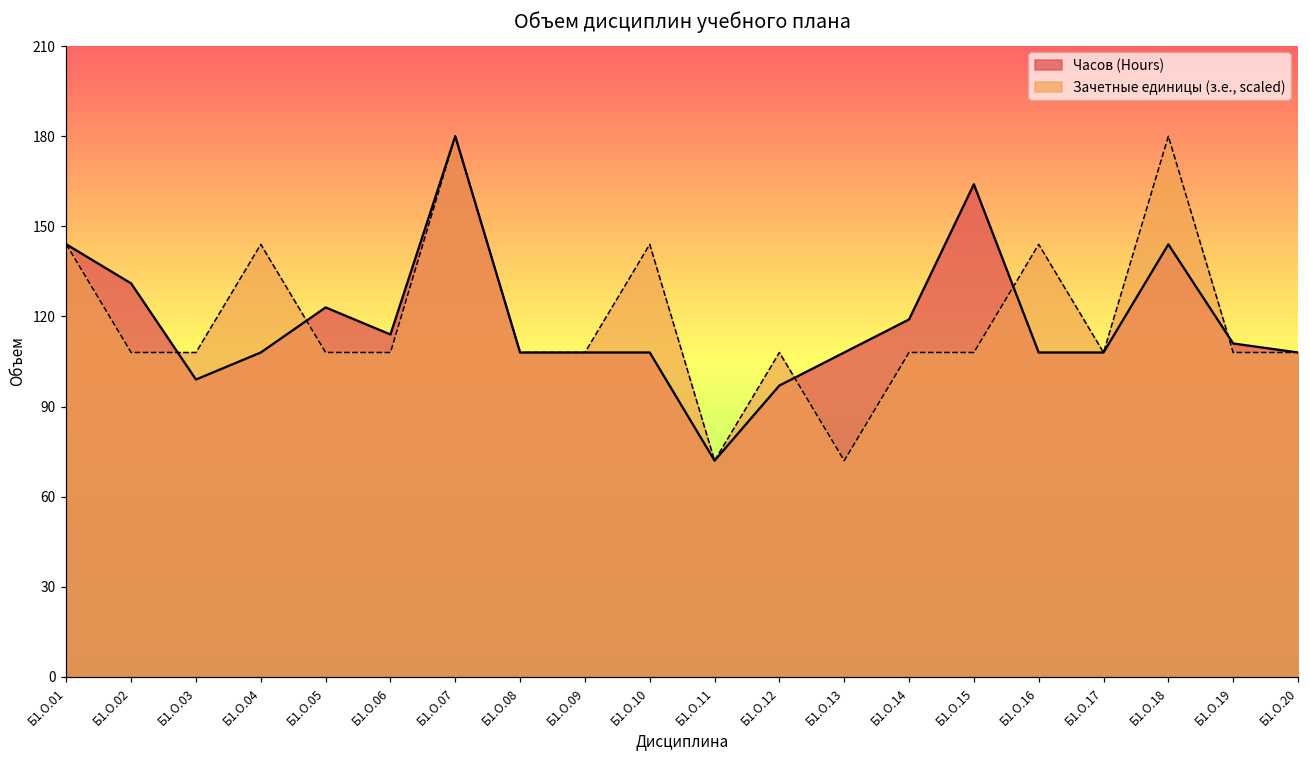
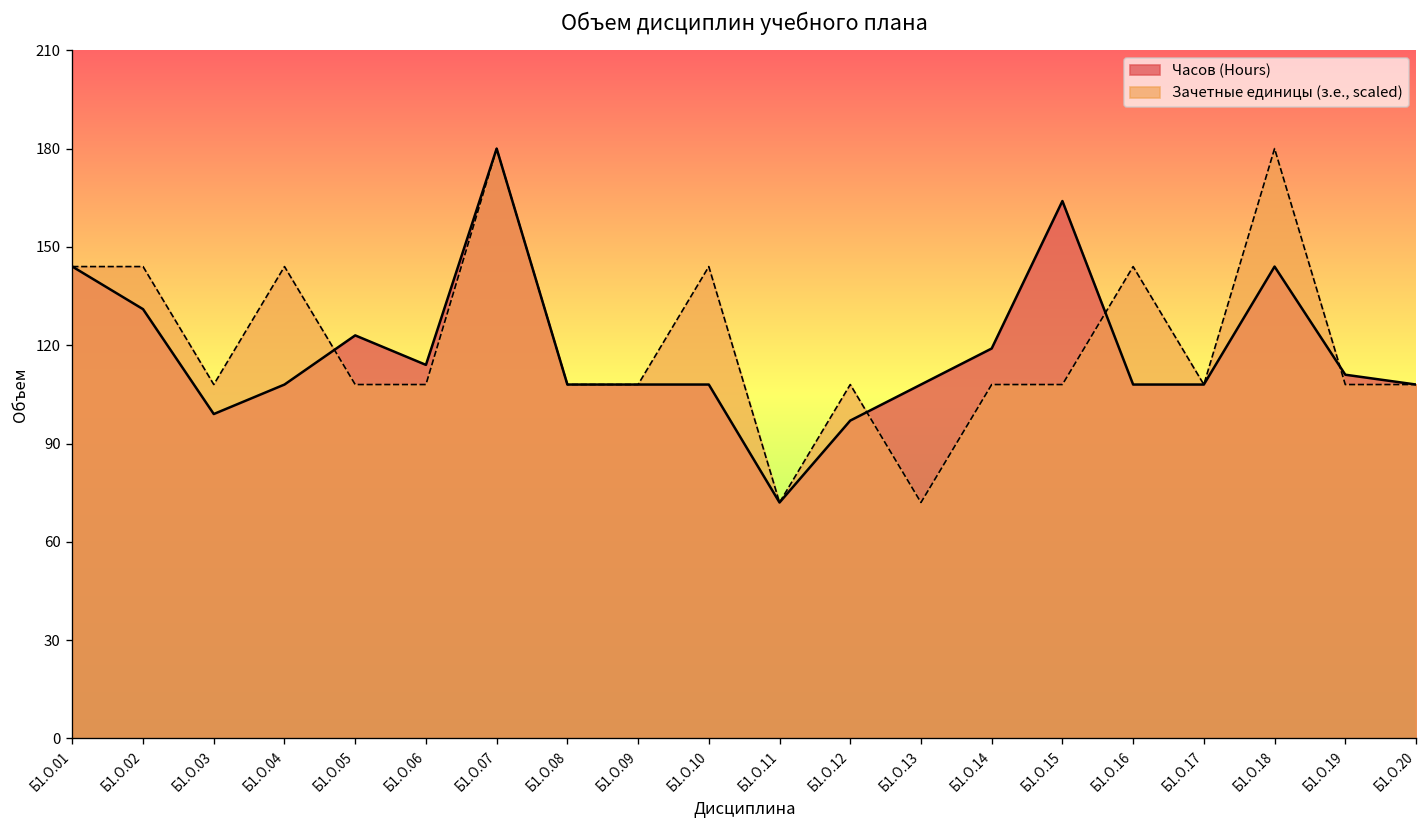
  {
    "Часов (Hours)": {
      "Б1.О.02": 131,
      "Б1.О.03": 99,
      "Б1.О.04": 108,
      "Б1.О.05": 123,
      "Б1.О.06": 114,
      "Б1.О.10": 108,
      "Б1.О.12": 97,
      "Б1.О.13": 108,
      "Б1.О.14": 119,
      "Б1.О.15": 164,
      "Б1.О.16": 108,
      "Б1.О.18": 144,
      "Б1.О.19": 111
    },
    "Зачетные единицы (з.е., scaled)": {
-     "Б1.О.02": 108,
+     "Б1.О.02": 144,
      "Б1.О.03": 108,
      "Б1.О.04": 144,
      "Б1.О.05": 108,
      "Б1.О.06": 108,
      "Б1.О.10": 144,
      "Б1.О.12": 108,
      "Б1.О.13": 72,
      "Б1.О.14": 108,
      "Б1.О.15": 108,
      "Б1.О.16": 144,
      "Б1.О.18": 180,
      "Б1.О.19": 108
    }
  }
